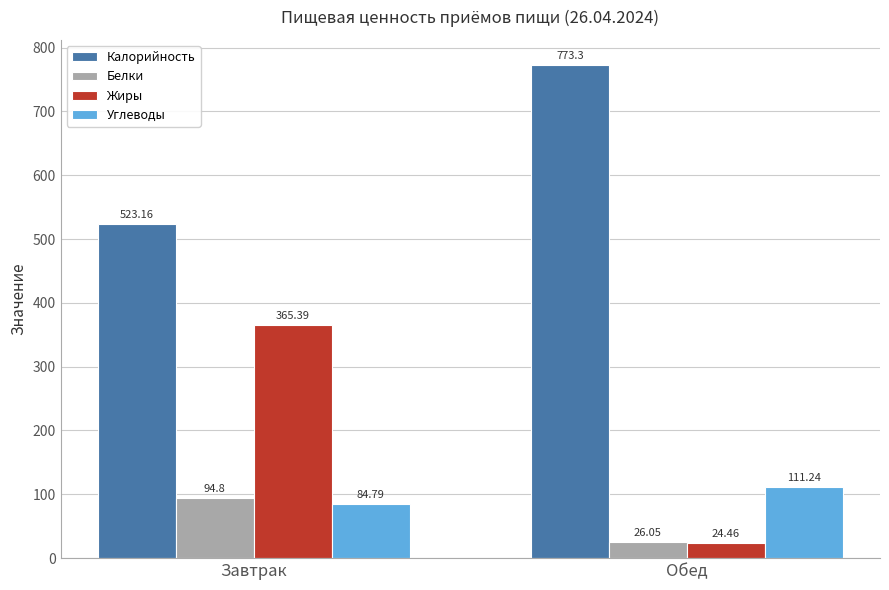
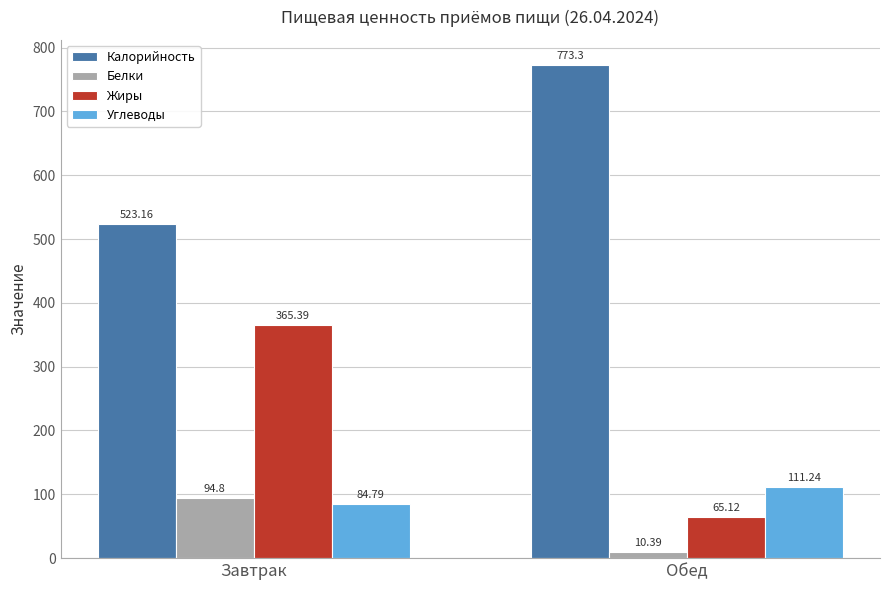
  {
    "Калорийность": {
      "Завтрак": 523.16,
      "Обед": 773.3
    },
    "Белки": {
      "Завтрак": 94.8,
-     "Обед": 26.05
+     "Обед": 10.39
    },
    "Жиры": {
      "Завтрак": 365.39,
-     "Обед": 24.46
+     "Обед": 65.12
    },
    "Углеводы": {
      "Завтрак": 84.79,
      "Обед": 111.24
    }
  }
